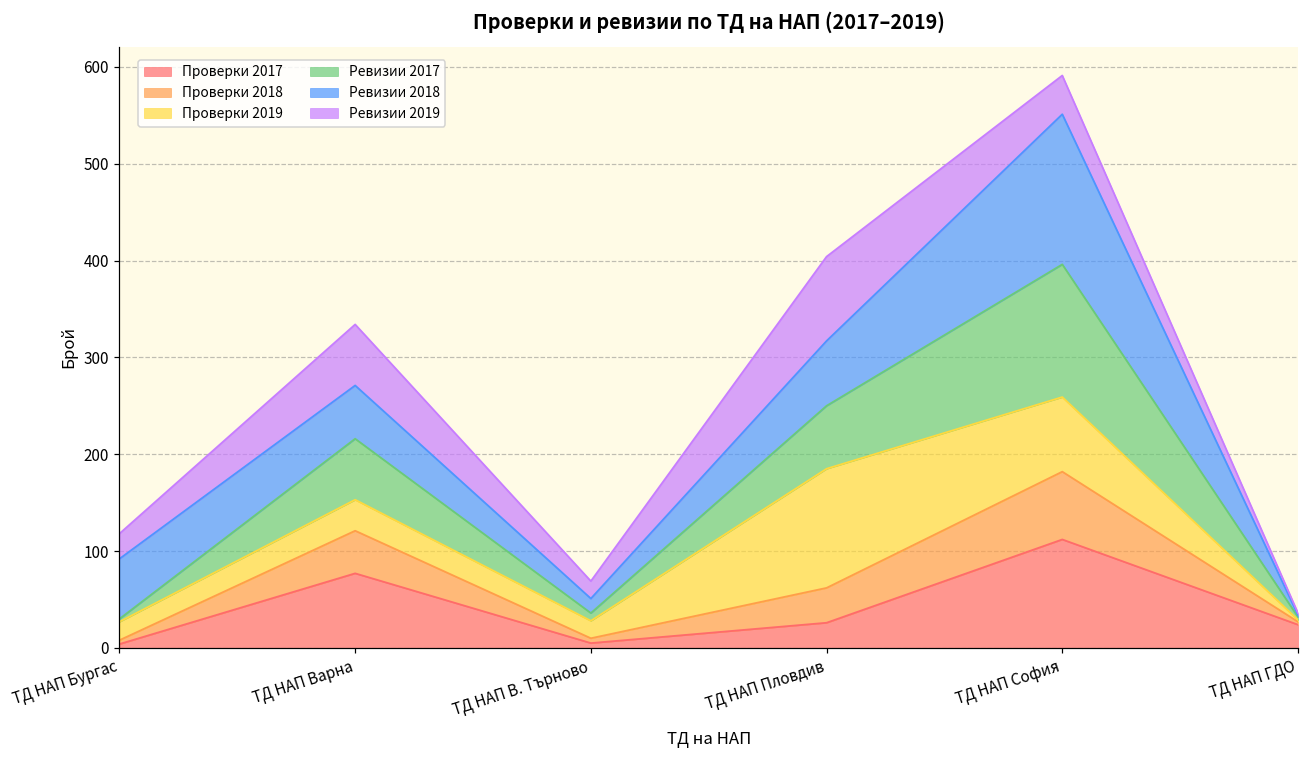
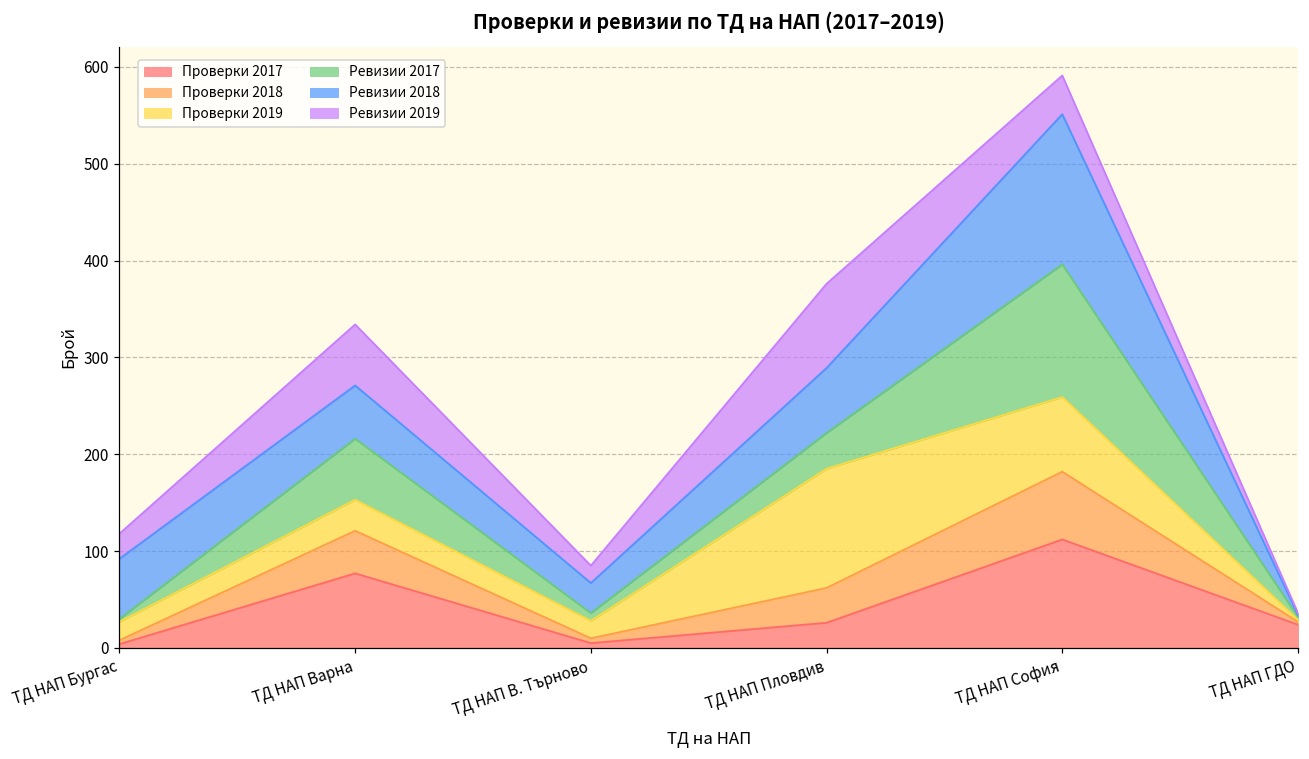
  {
    "Проверки 2017": {
      "ТД НАП Бургас": 0,
      "ТД НАП Варна": 80,
      "ТД НАП В. Търново": 10,
      "ТД НАП Пловдив": 30,
      "ТД НАП София": 110,
      "ТД НАП ГДО": 20
    },
    "Проверки 2018": {
      "ТД НАП Бургас": 0,
      "ТД НАП Варна": 40,
      "ТД НАП В. Търново": 10,
      "ТД НАП Пловдив": 40,
      "ТД НАП София": 70
    },
    "Проверки 2019": {
      "ТД НАП Бургас": 20,
      "ТД НАП Варна": 30,
      "ТД НАП В. Търново": 20,
      "ТД НАП Пловдив": 120,
      "ТД НАП София": 80
    },
    "Ревизии 2017": {
      "ТД НАП Бургас": 0,
      "ТД НАП Варна": 60,
      "ТД НАП В. Търново": 10,
-     "ТД НАП Пловдив": 70,
+     "ТД НАП Пловдив": 40,
      "ТД НАП София": 140
    },
    "Ревизии 2018": {
      "ТД НАП Бургас": 60,
      "ТД НАП Варна": 60,
-     "ТД НАП В. Търново": 20,
+     "ТД НАП В. Търново": 30,
      "ТД НАП Пловдив": 70,
      "ТД НАП София": 160
    },
    "Ревизии 2019": {
      "ТД НАП Бургас": 30,
      "ТД НАП Варна": 60,
      "ТД НАП В. Търново": 20,
      "ТД НАП Пловдив": 90,
      "ТД НАП София": 40
    }
  }
